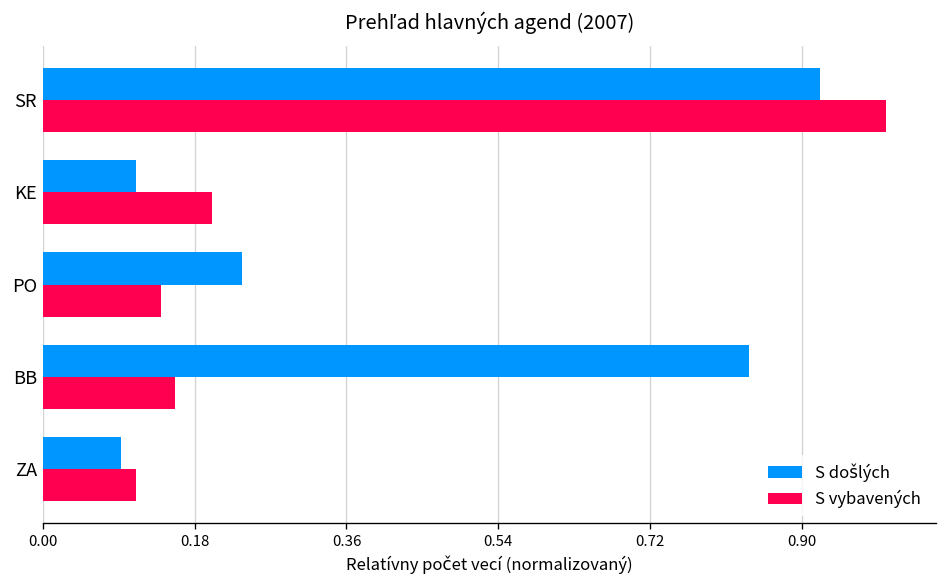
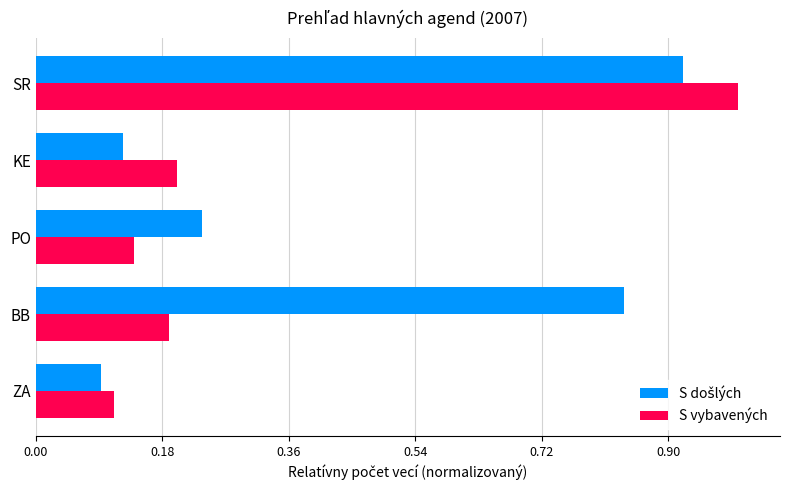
  {
    "S došlých": {
      "SR": 0.92,
-     "KE": 0.11,
+     "KE": 0.12,
      "PO": 0.24,
      "BB": 0.84,
      "ZA": 0.09
    },
    "S vybavených": {
      "SR": 1.00,
      "KE": 0.20,
      "PO": 0.14,
-     "BB": 0.16,
+     "BB": 0.19,
      "ZA": 0.11
    }
  }
